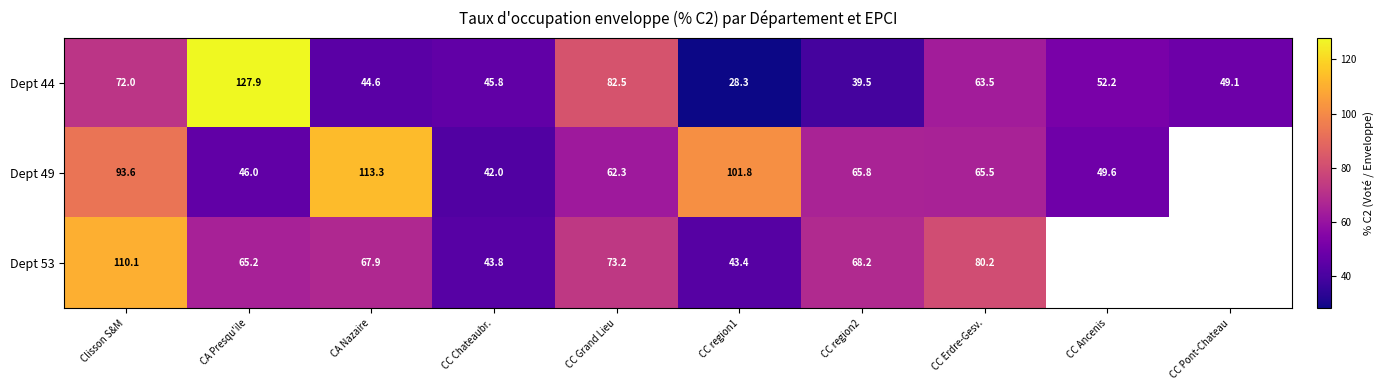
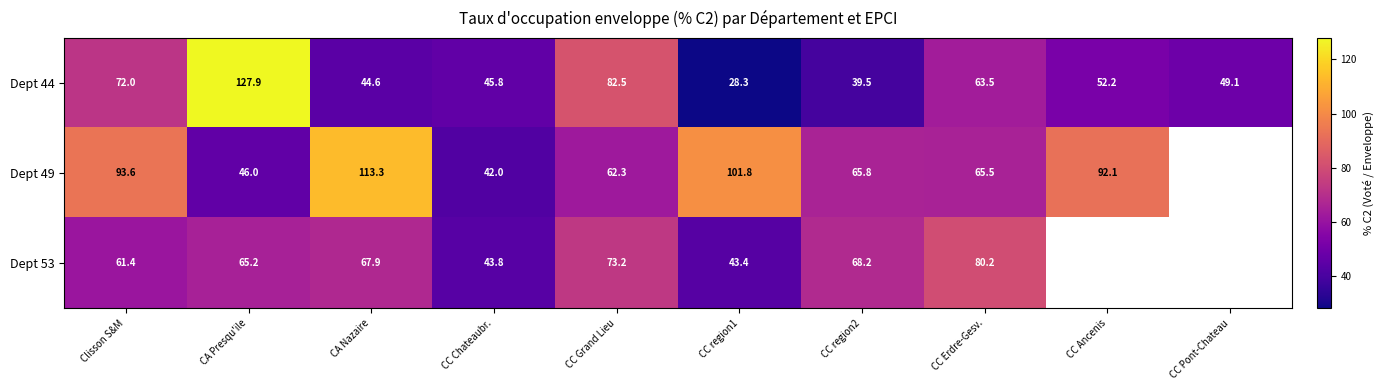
  {
    "Dept 44": {
      "Clisson S&M": 72.0,
      "CA Presqu'ile": 127.9,
      "CA Nazaire": 44.6,
      "CC Chateaubr.": 45.8,
      "CC Grand Lieu": 82.5,
      "CC region1": 28.3,
      "CC region2": 39.5,
      "CC Erdre-Gesv.": 63.5,
      "CC Ancenis": 52.2,
      "CC Pont-Chateau": 49.1
    },
    "Dept 49": {
      "Clisson S&M": 93.6,
      "CA Presqu'ile": 46.0,
      "CA Nazaire": 113.3,
      "CC Chateaubr.": 42.0,
      "CC Grand Lieu": 62.3,
      "CC region1": 101.8,
      "CC region2": 65.8,
      "CC Erdre-Gesv.": 65.5,
-     "CC Ancenis": 49.6
+     "CC Ancenis": 92.1
    },
    "Dept 53": {
-     "Clisson S&M": 110.1,
+     "Clisson S&M": 61.4,
      "CA Presqu'ile": 65.2,
      "CA Nazaire": 67.9,
      "CC Chateaubr.": 43.8,
      "CC Grand Lieu": 73.2,
      "CC region1": 43.4,
      "CC region2": 68.2,
      "CC Erdre-Gesv.": 80.2
    }
  }
